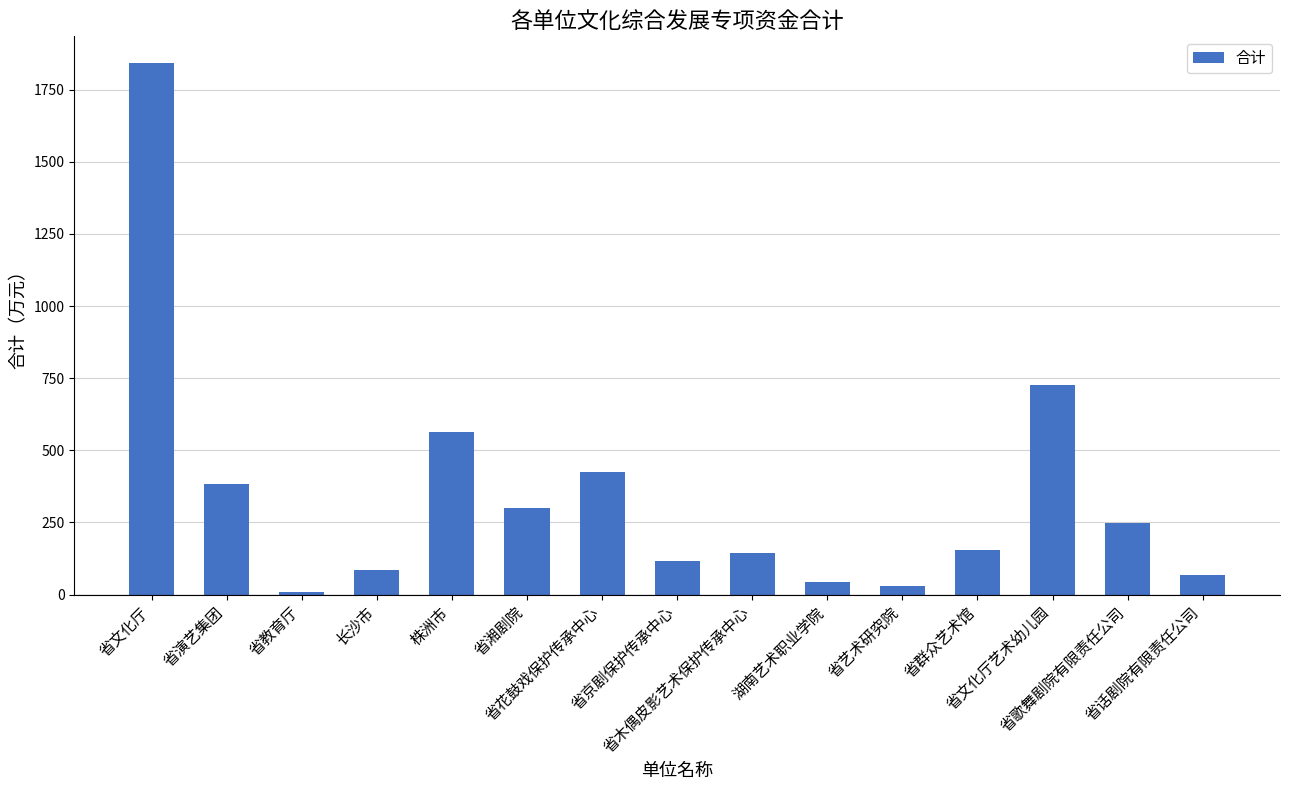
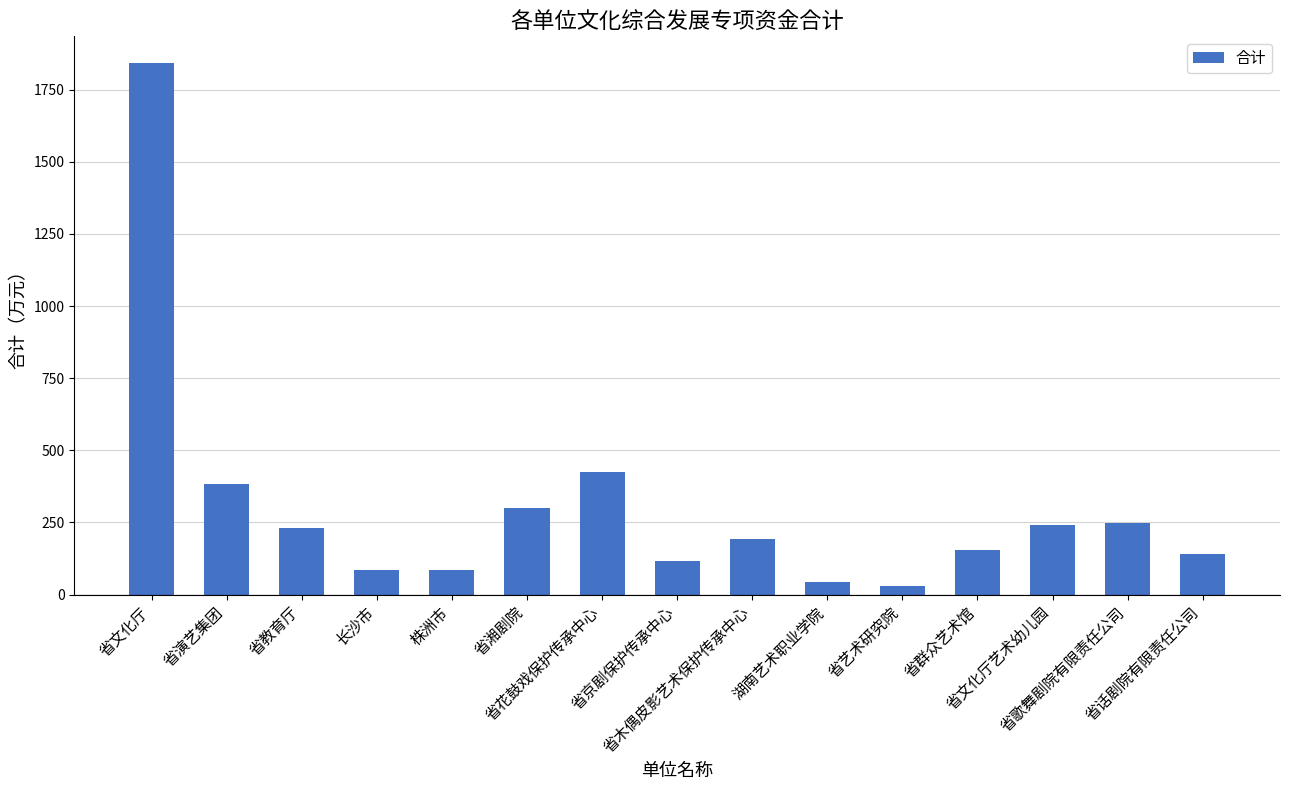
  {
    "省文化厅": 1840,
    "省演艺集团": 380,
-   "省教育厅": 10,
+   "省教育厅": 230,
    "长沙市": 90,
-   "株洲市": 560,
+   "株洲市": 80,
    "省湘剧院": 300,
    "省花鼓戏保护传承中心": 420,
    "省京剧保护传承中心": 120,
-   "省木偶皮影艺术保护传承中心": 140,
+   "省木偶皮影艺术保护传承中心": 190,
    "湖南艺术职业学院": 40,
    "省艺术研究院": 30,
    "省群众艺术馆": 150,
-   "省文化厅艺术幼儿园": 730,
+   "省文化厅艺术幼儿园": 240,
    "省歌舞剧院有限责任公司": 250,
-   "省话剧院有限责任公司": 70
+   "省话剧院有限责任公司": 140
  }
